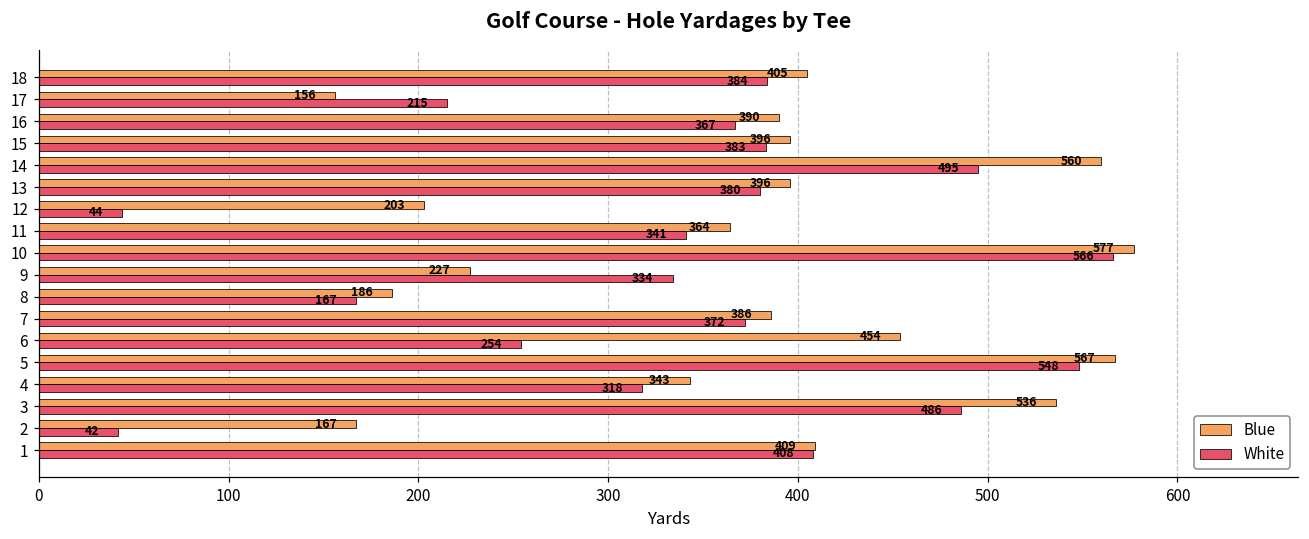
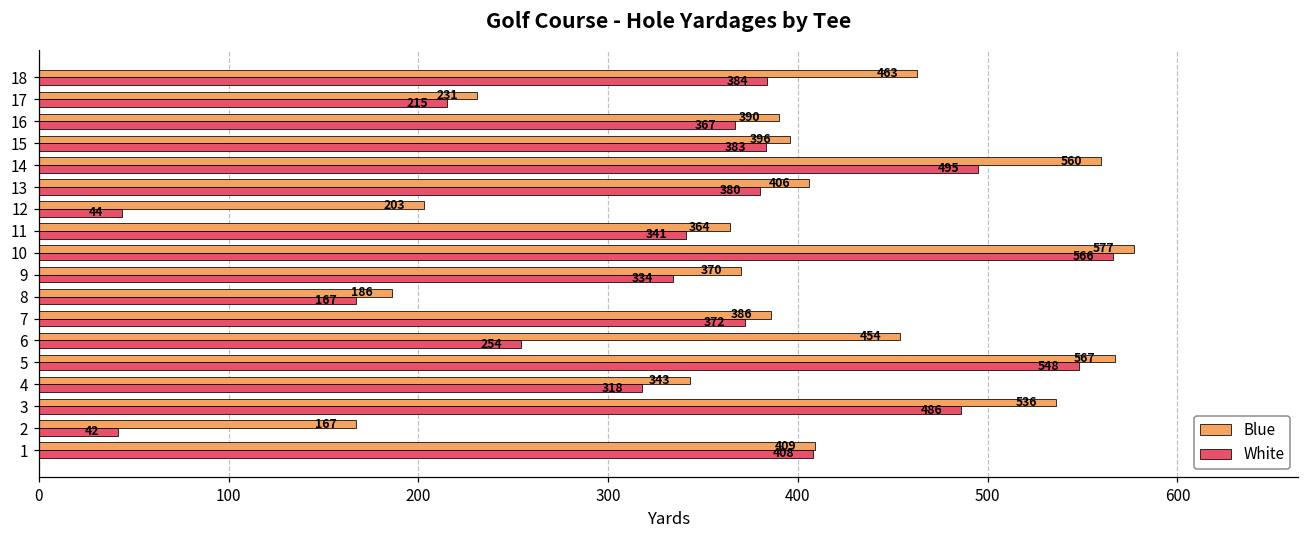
  {
    "Blue": {
-     "18": 405,
-     "17": 156,
+     "18": 463,
+     "17": 231,
      "16": 390,
      "15": 396,
      "14": 560,
-     "13": 396,
+     "13": 406,
      "12": 203,
      "11": 364,
      "10": 577,
-     "9": 227,
+     "9": 370,
      "8": 186,
      "7": 386,
      "6": 454,
      "5": 567,
      "4": 343,
      "3": 536,
      "2": 167
    },
    "White": {
      "18": 384,
      "17": 215,
      "16": 367,
      "15": 383,
      "14": 495,
      "13": 380,
      "12": 44,
      "11": 341,
      "10": 566,
      "9": 334,
      "8": 167,
      "7": 372,
      "6": 254,
      "5": 548,
      "4": 318,
      "3": 486,
      "2": 42
    }
  }
